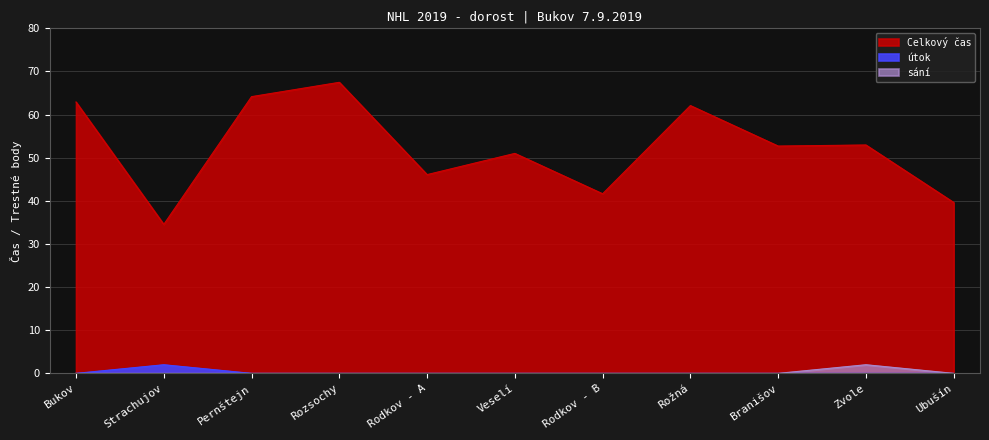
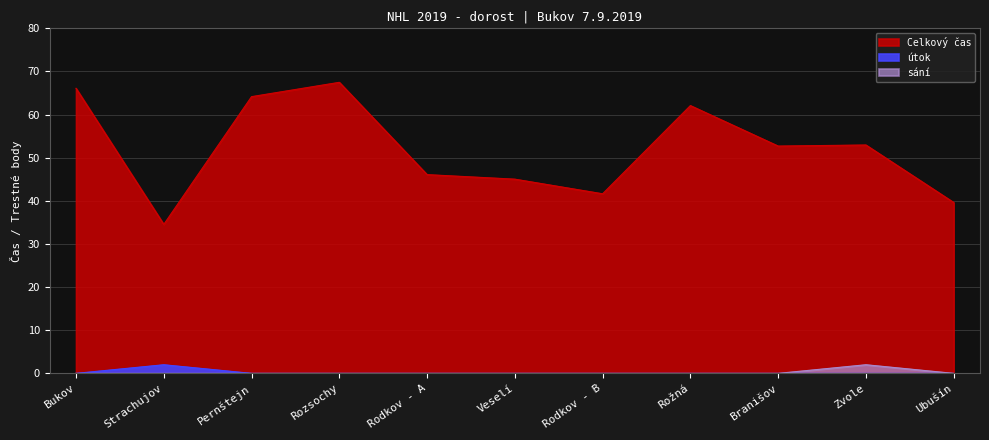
  {
    "Celkový čas": {
-     "Bukov": 63,
+     "Bukov": 66,
      "Strachujov": 35,
      "Pernštejn": 64,
      "Rozsochy": 67,
      "Rodkov - A": 46,
-     "Veselí": 51,
+     "Veselí": 45,
      "Rodkov - B": 42,
      "Rožná": 62,
      "Branišov": 53,
      "Zvole": 53,
      "Ubušín": 40
    },
    "útok": {
      "Strachujov": 2,
      "Zvole": 0
    },
    "sání": {
      "Strachujov": 0,
      "Zvole": 2
    }
  }
